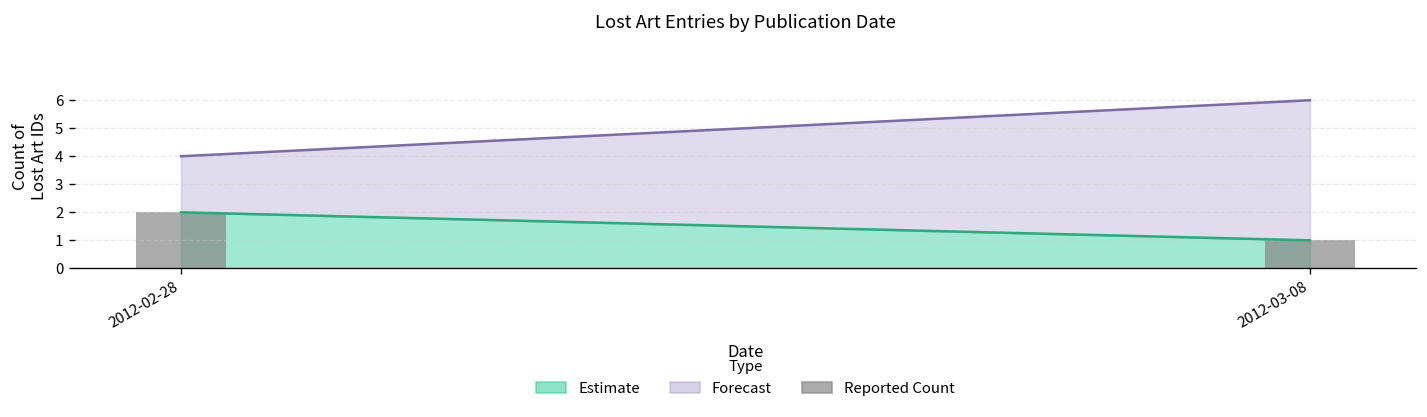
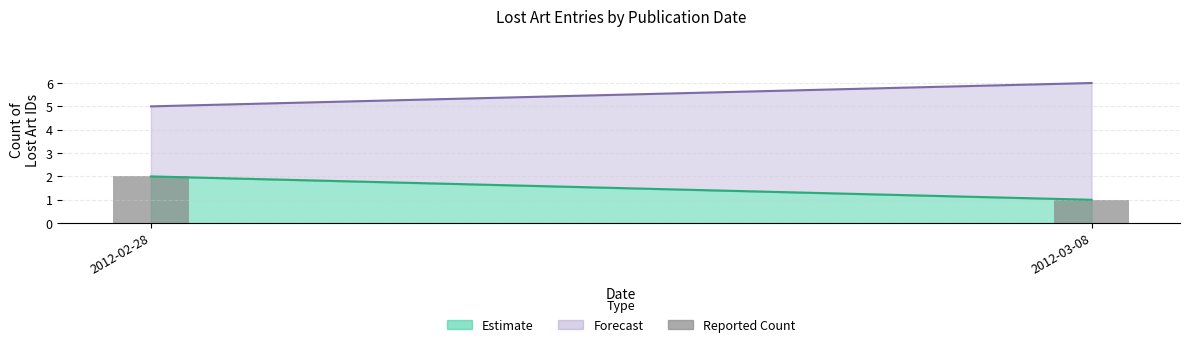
  {
    "Estimate": {
      "2012-02-28": 2,
      "2012-03-08": 1
    },
    "Forecast": {
-     "2012-02-28": 4,
+     "2012-02-28": 5,
      "2012-03-08": 6
    }
  }
